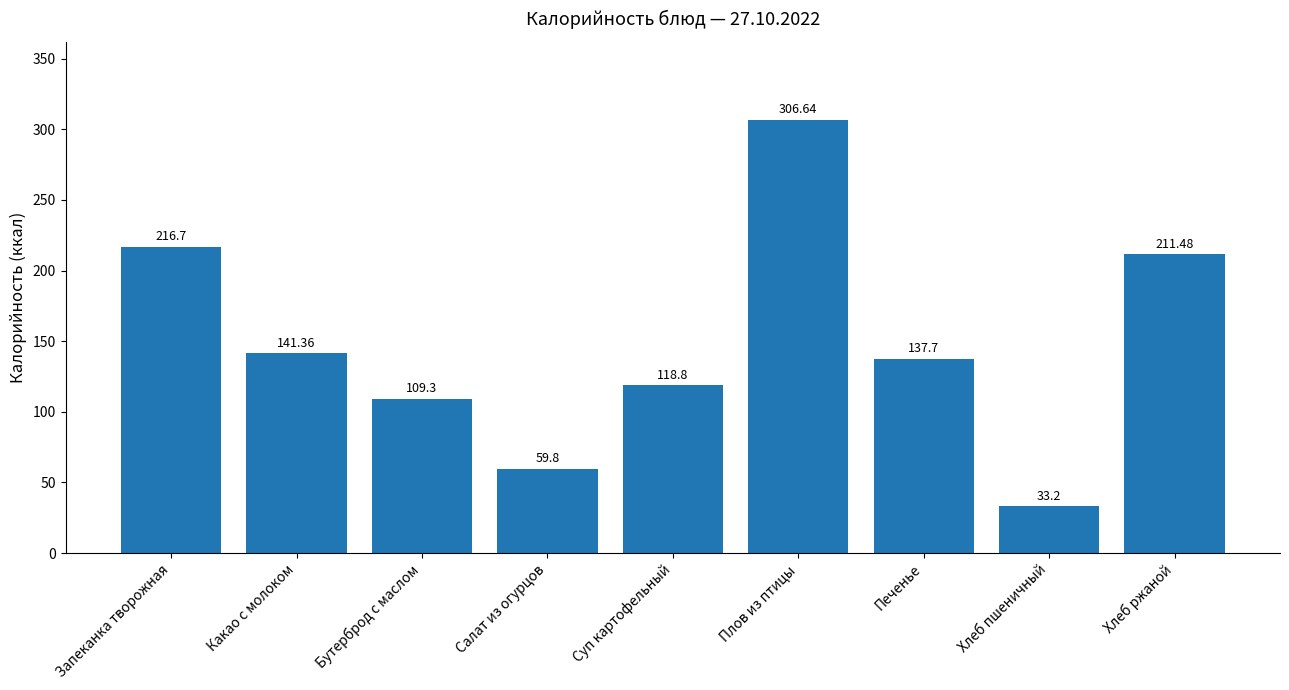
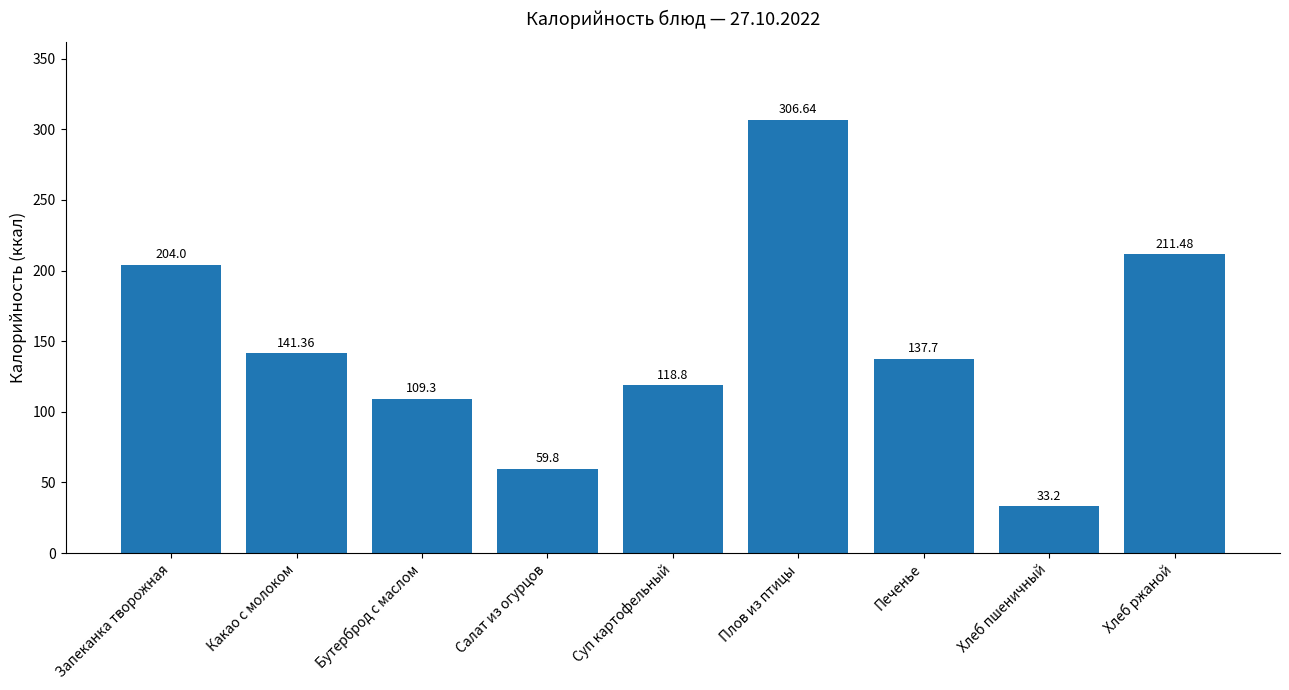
  {
-   "Запеканка творожная": 216.7,
+   "Запеканка творожная": 204.0,
    "Какао с молоком": 141.36,
    "Бутерброд с маслом": 109.3,
    "Салат из огурцов": 59.8,
    "Суп картофельный": 118.8,
    "Плов из птицы": 306.64,
    "Печенье": 137.7,
    "Хлеб пшеничный": 33.2,
    "Хлеб ржаной": 211.48
  }
